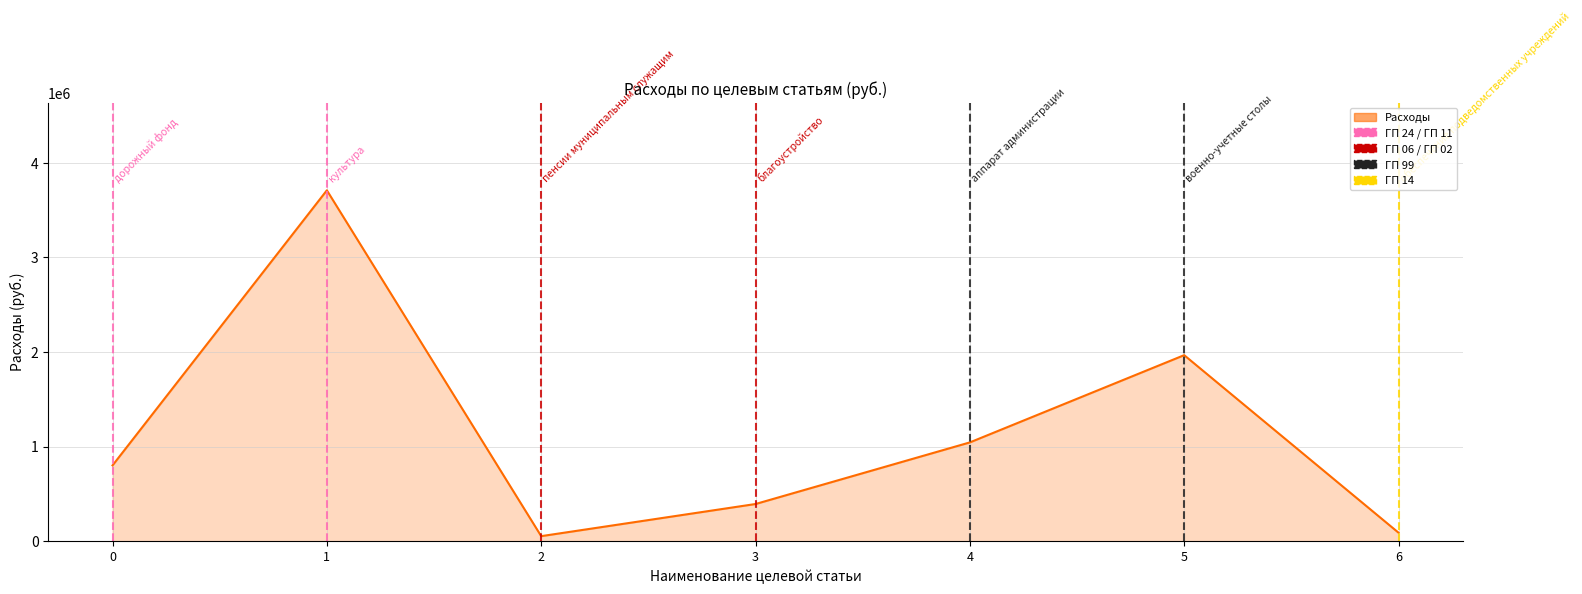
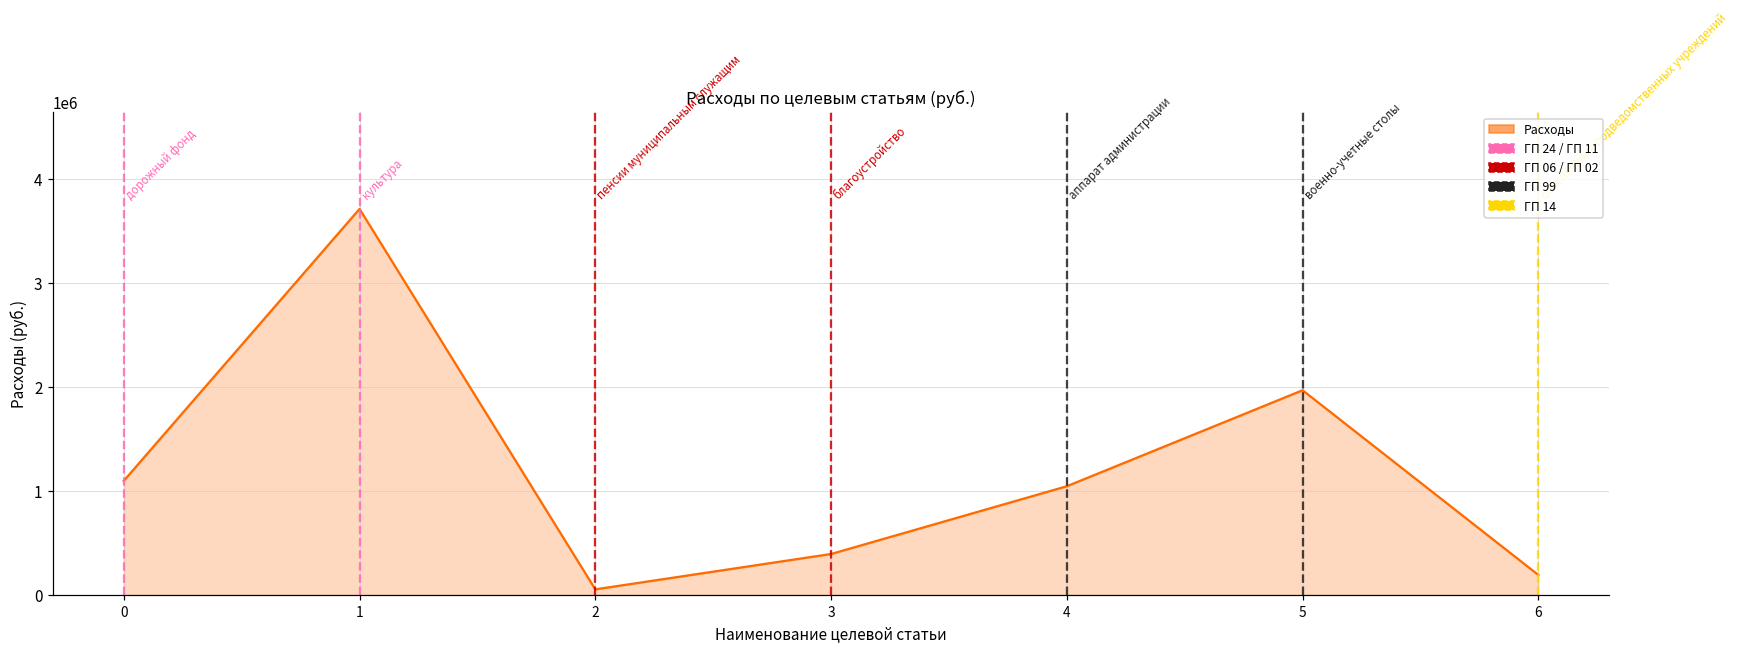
  {
-   "0": 800000,
+   "0": 1100000,
    "1": 3700000,
    "2": 100000,
    "3": 400000,
    "4": 1000000,
    "5": 2000000,
-   "6": 100000
+   "6": 200000
  }
